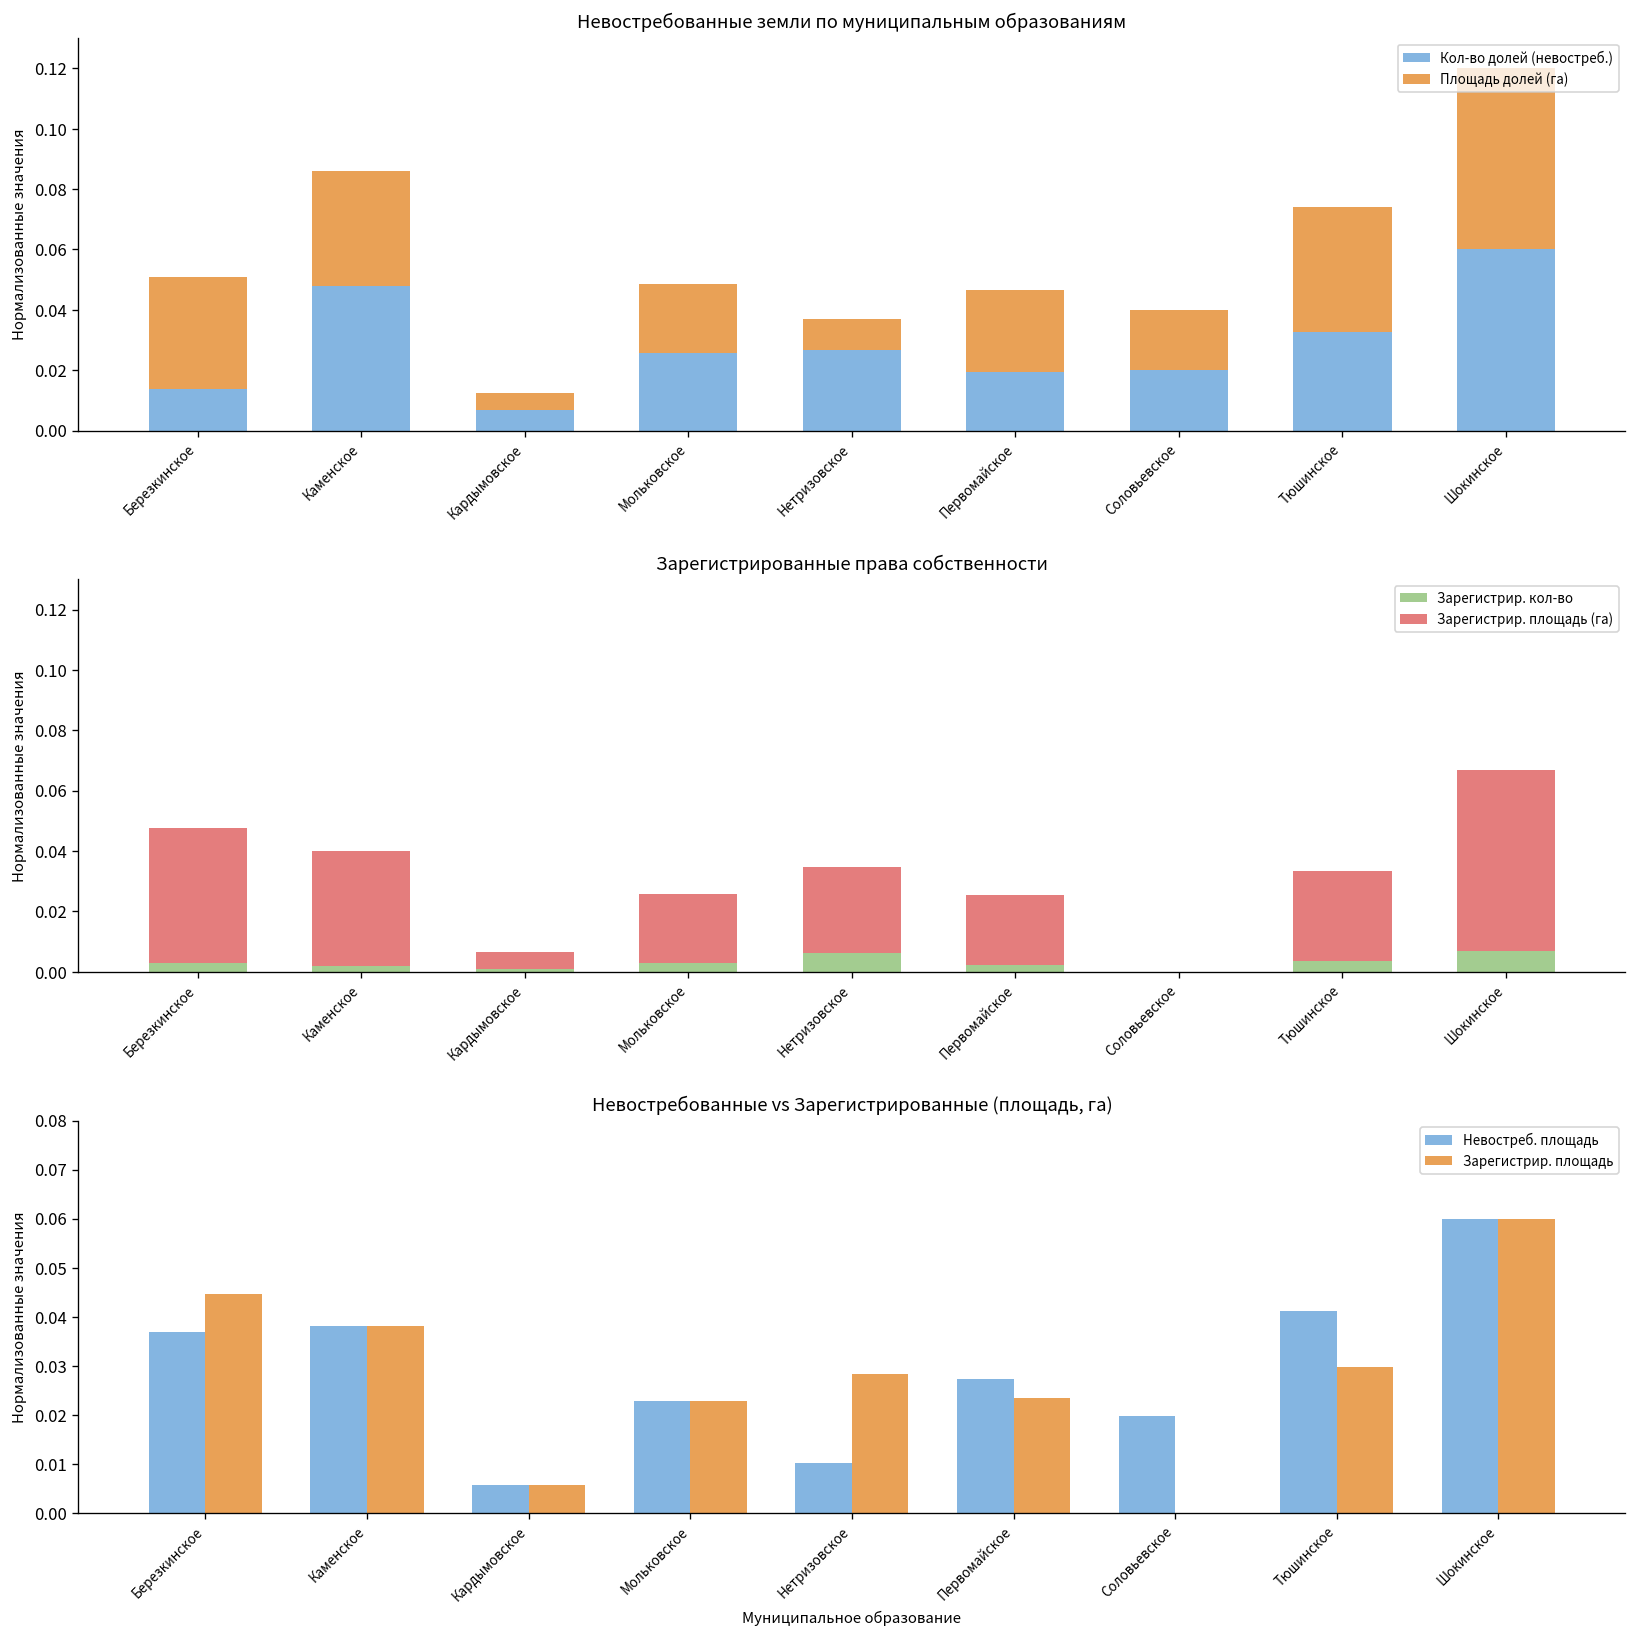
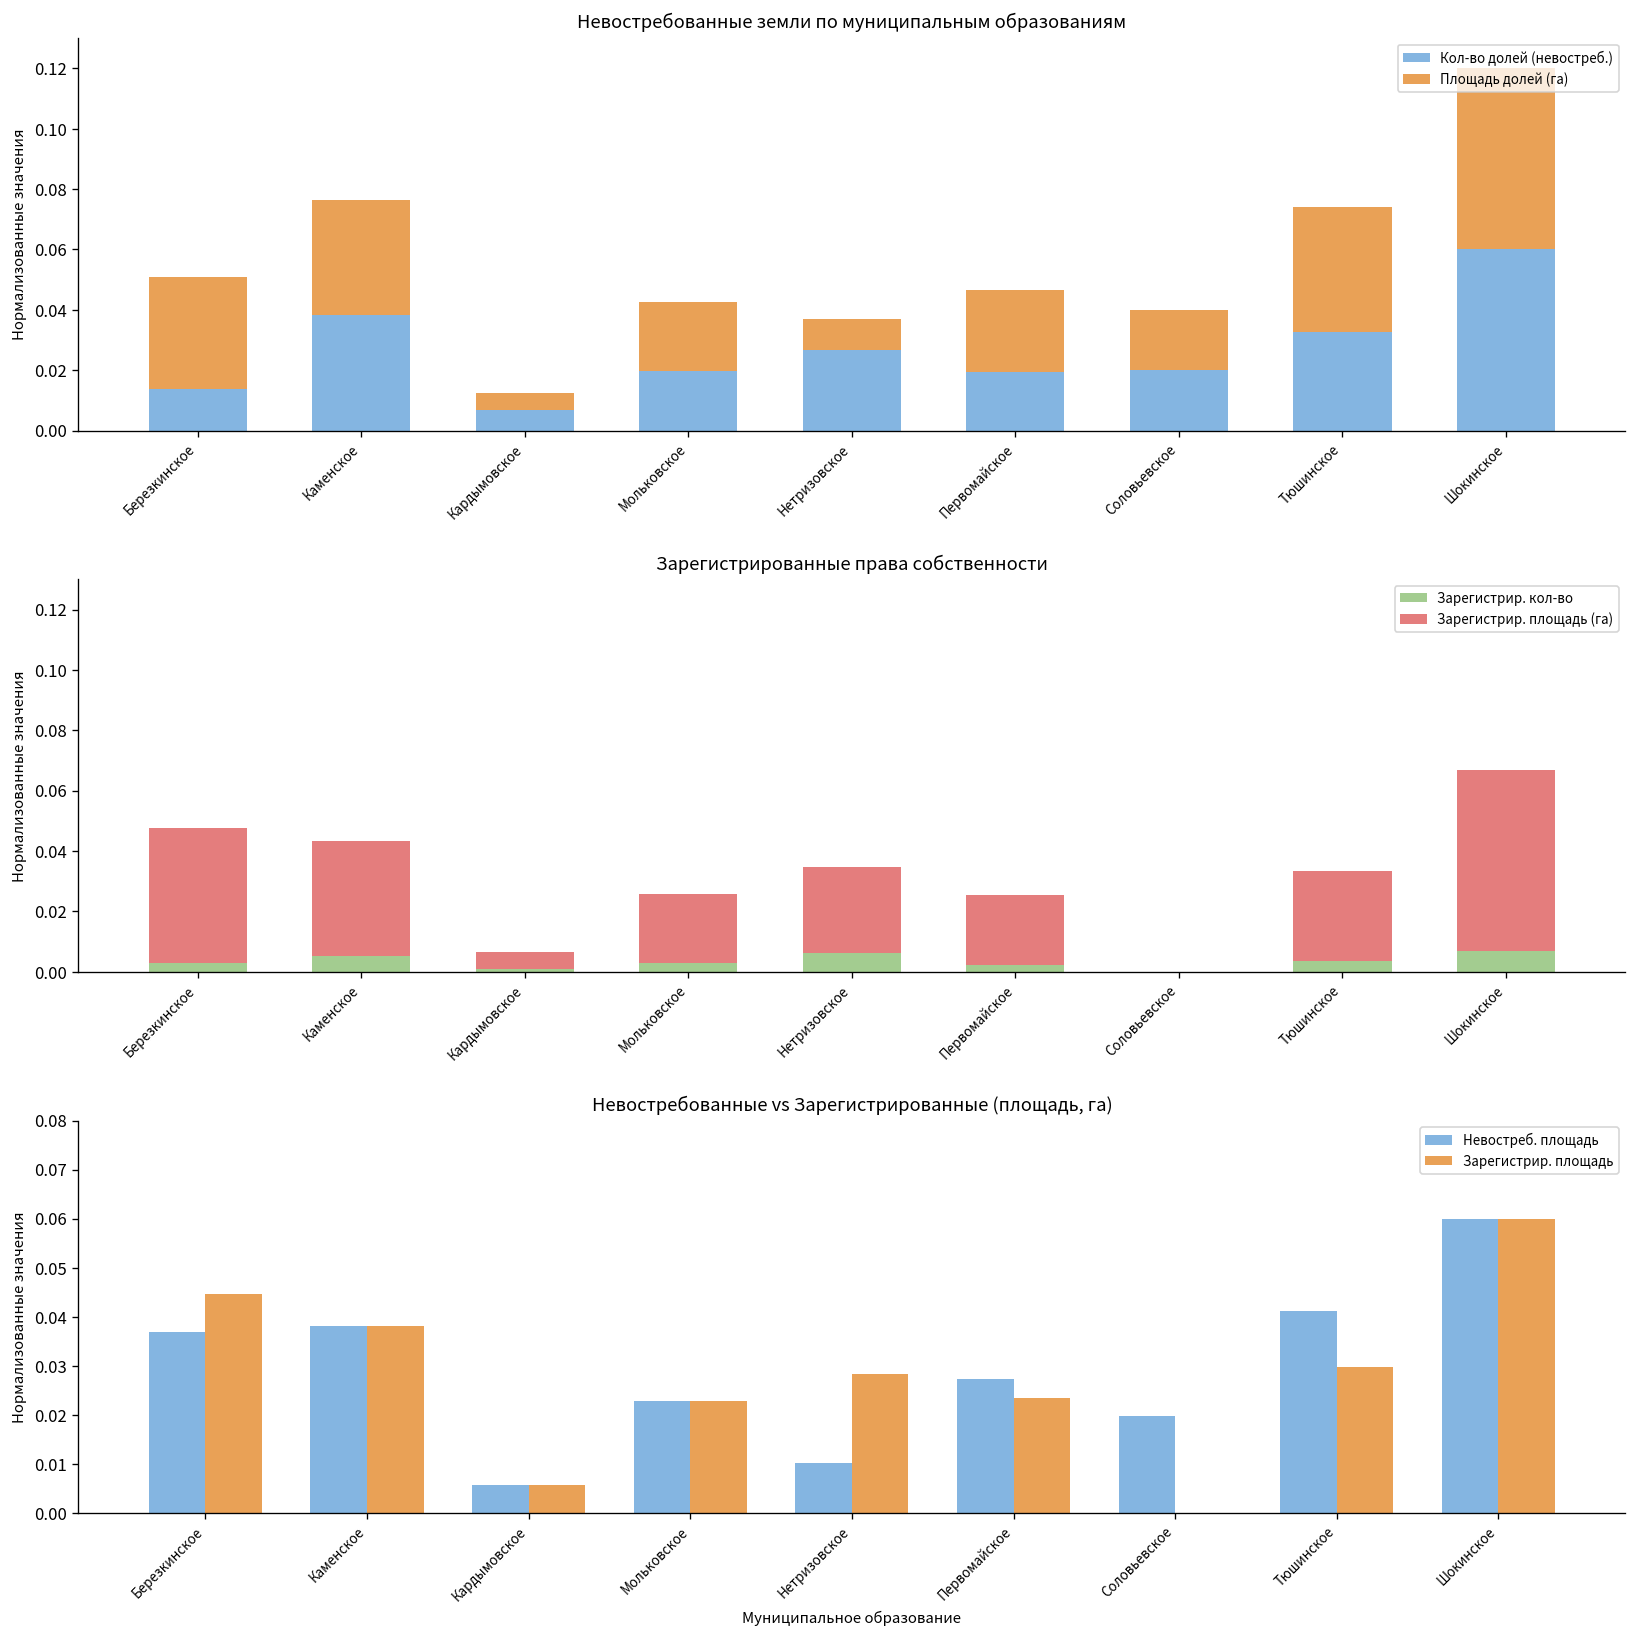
  {
    "Невостребованные земли по муниципальным образованиям": {
      "Кол-во долей (невостреб.)": {
        "Березкинское": 0.014,
-       "Каменское": 0.048,
+       "Каменское": 0.038,
        "Кардымовское": 0.007,
-       "Мольковское": 0.026,
+       "Мольковское": 0.020,
        "Нетризовское": 0.027,
        "Первомайское": 0.019,
        "Соловьевское": 0.020,
        "Тюшинское": 0.033,
        "Шокинское": 0.060
      },
      "Площадь долей (га)": {
        "Березкинское": 0.037,
        "Каменское": 0.038,
        "Кардымовское": 0.006,
        "Мольковское": 0.023,
        "Нетризовское": 0.010,
        "Первомайское": 0.027,
        "Соловьевское": 0.020,
        "Тюшинское": 0.041
      }
    },
    "Зарегистрированные права собственности": {
      "Зарегистрир. кол-во": {
        "Березкинское": 0.003,
-       "Каменское": 0.002,
+       "Каменское": 0.005,
        "Мольковское": 0.003,
        "Нетризовское": 0.006,
        "Первомайское": 0.002,
        "Соловьевское": 0.000,
        "Тюшинское": 0.004,
        "Шокинское": 0.007
      },
      "Зарегистрир. площадь (га)": {
        "Березкинское": 0.045,
        "Каменское": 0.038,
        "Кардымовское": 0.006,
        "Мольковское": 0.023,
        "Нетризовское": 0.028,
        "Первомайское": 0.023,
        "Соловьевское": 0.000,
        "Тюшинское": 0.030,
        "Шокинское": 0.060
      }
    },
    "Невостребованные vs Зарегистрированные (площадь, га)": {
      "Невостреб. площадь": {
        "Березкинское": 0.037,
        "Каменское": 0.038,
        "Кардымовское": 0.006,
        "Мольковское": 0.023,
        "Нетризовское": 0.010,
        "Первомайское": 0.027,
        "Соловьевское": 0.020,
        "Тюшинское": 0.041,
        "Шокинское": 0.060
      },
      "Зарегистрир. площадь": {
        "Березкинское": 0.045,
        "Каменское": 0.038,
        "Кардымовское": 0.006,
        "Мольковское": 0.023,
        "Нетризовское": 0.028,
        "Первомайское": 0.023,
        "Соловьевское": 0.000,
        "Тюшинское": 0.030,
        "Шокинское": 0.060
      }
    }
  }
